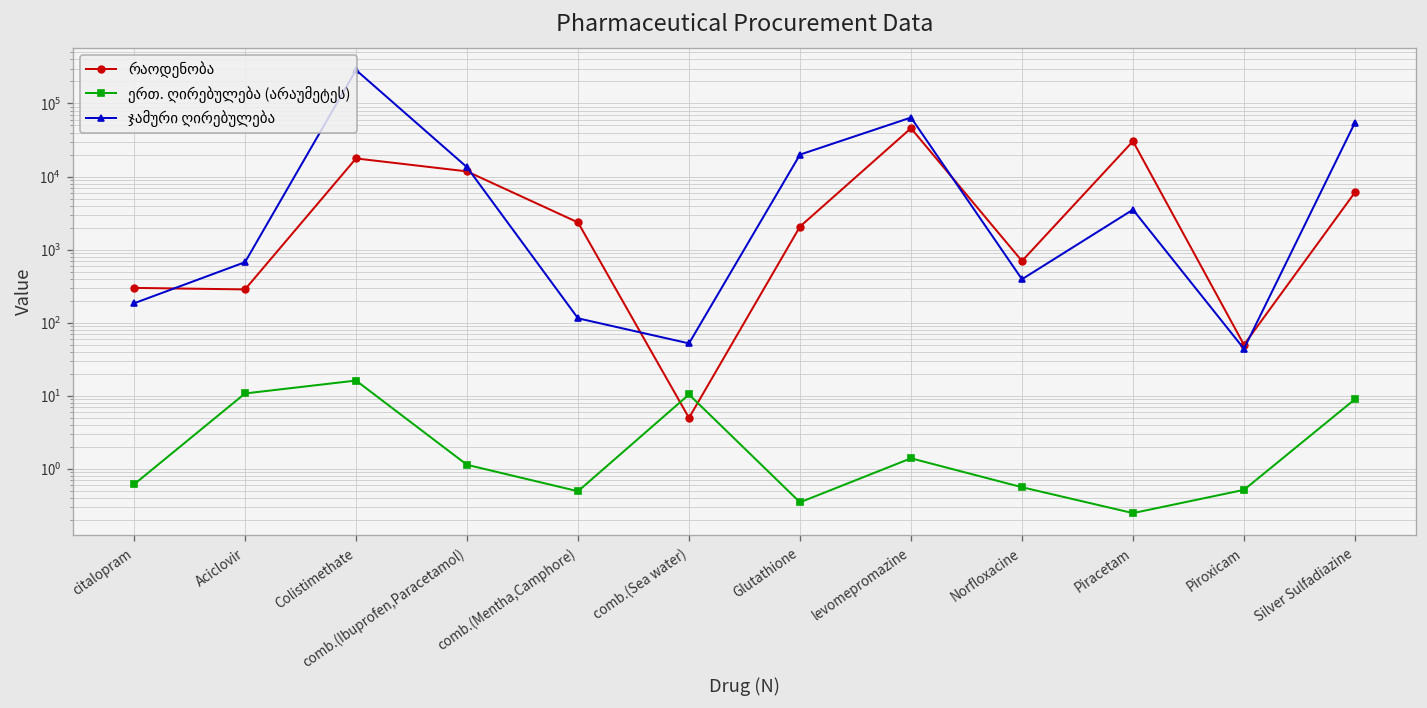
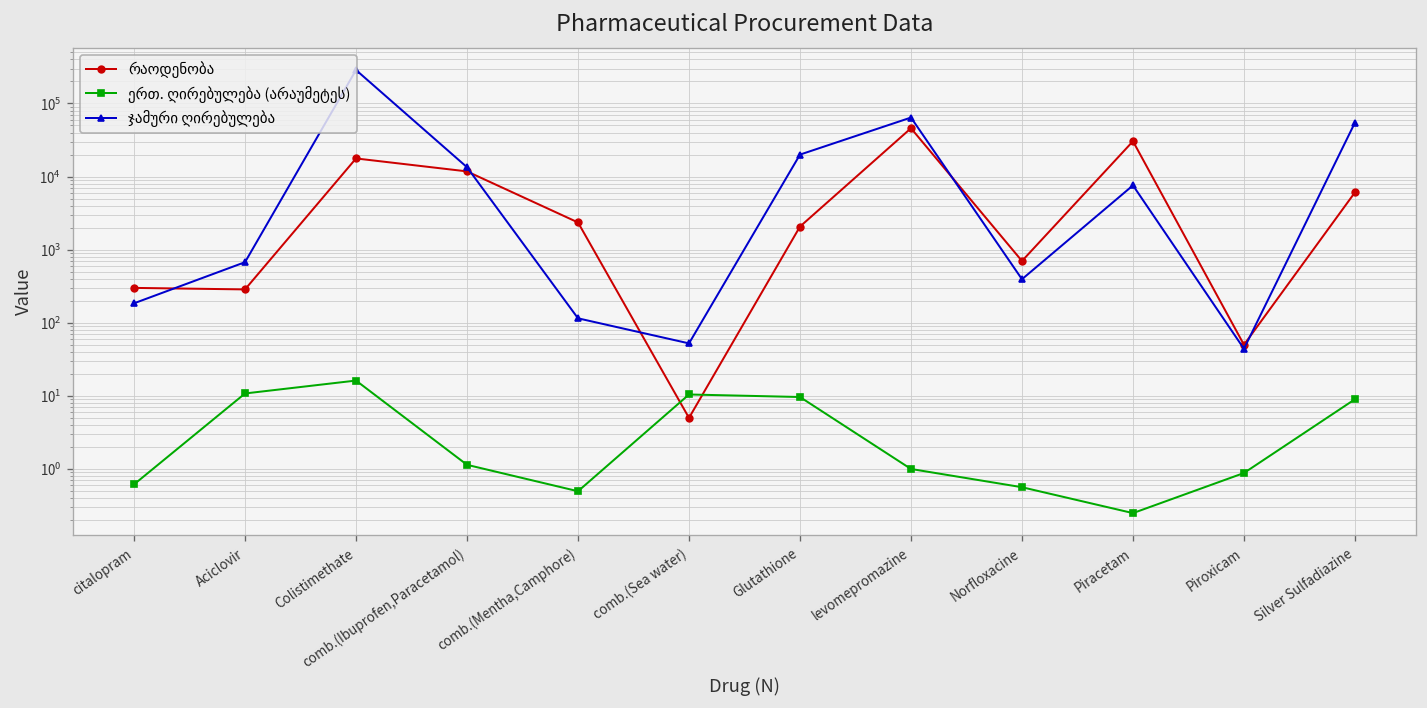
  {
    "რაოდენობა": {
      "citalopram": 300,
      "Aciclovir": 300,
      "Colistimethate": 18000,
      "comb.(Ibuprofen,Paracetamol)": 12000,
      "comb.(Mentha,Camphore)": 2400,
      "comb.(Sea water)": 5,
      "Glutathione": 2100,
      "levomepromazine": 50000,
      "Norfloxacine": 700,
      "Piracetam": 30000,
      "Piroxicam": 50,
      "Silver Sulfadiazine": 6000
    },
    "ერთ. ღირებულება (არაუმეტეს)": {
      "citalopram": 0.6,
      "Aciclovir": 11,
      "Colistimethate": 16,
      "comb.(Ibuprofen,Paracetamol)": 1.1,
      "comb.(Mentha,Camphore)": 0.5,
      "comb.(Sea water)": 10,
-     "Glutathione": 0.4,
-     "levomepromazine": 1.4,
+     "Glutathione": 10,
+     "levomepromazine": 1.0,
      "Norfloxacine": 0.6,
      "Piracetam": 0.25,
-     "Piroxicam": 0.5,
+     "Piroxicam": 0.9,
      "Silver Sulfadiazine": 9
    },
    "ჯამური ღირებულება": {
      "citalopram": 180,
      "Aciclovir": 700,
      "comb.(Ibuprofen,Paracetamol)": 13000,
      "comb.(Mentha,Camphore)": 120,
      "comb.(Sea water)": 50,
      "Glutathione": 20000,
      "levomepromazine": 60000,
      "Norfloxacine": 400,
-     "Piracetam": 4000,
+     "Piracetam": 8000,
      "Piroxicam": 40,
      "Silver Sulfadiazine": 50000
    }
  }
